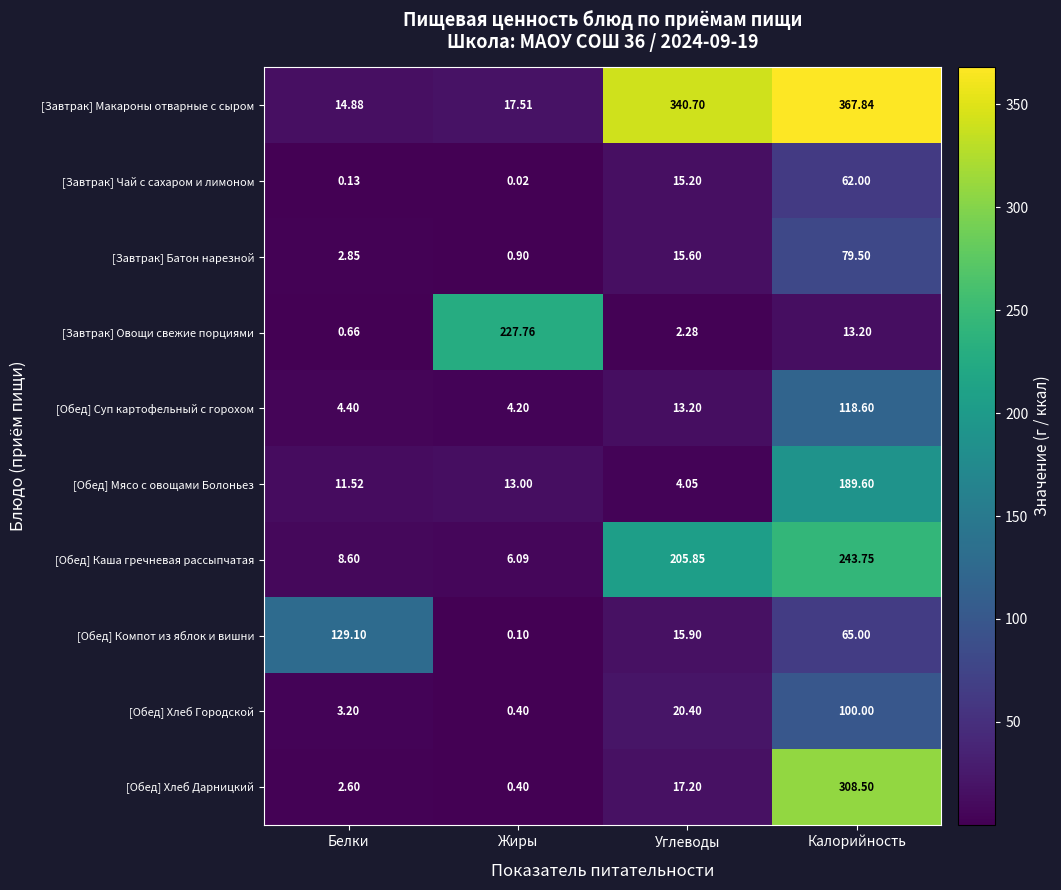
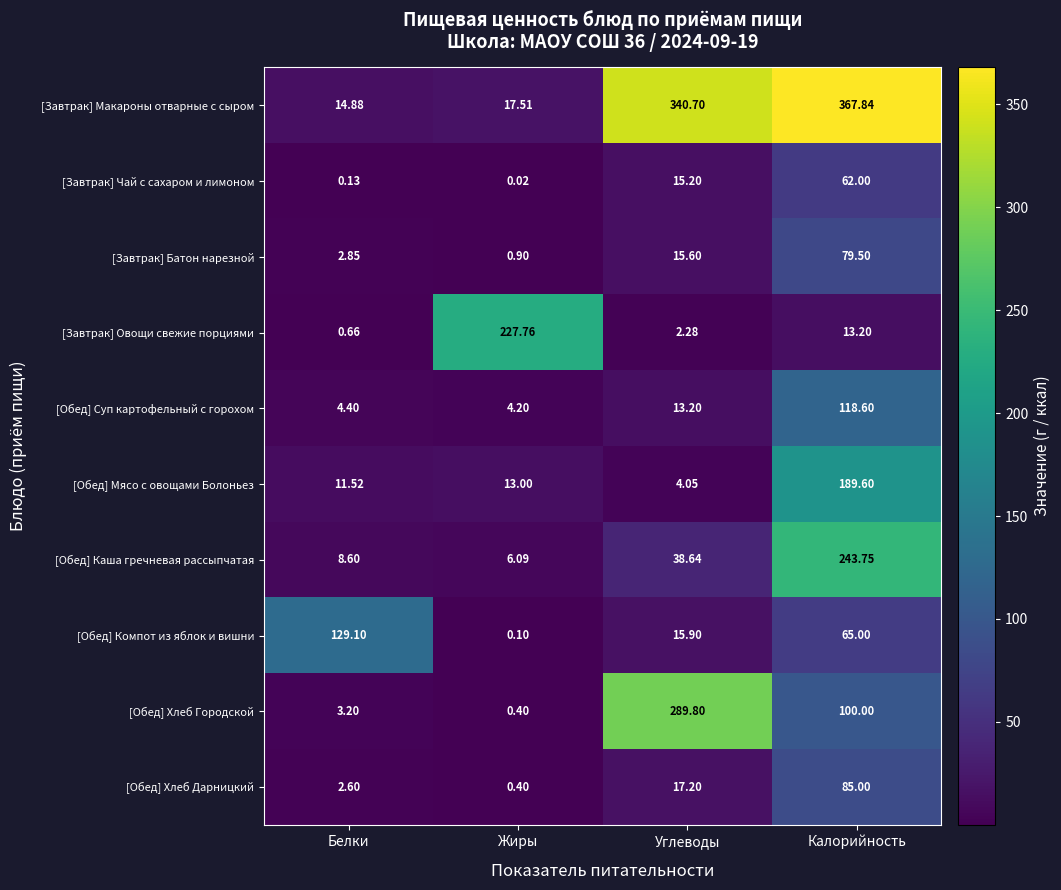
  {
    "[Завтрак] Макароны отварные с сыром": {
      "Белки": 14.88,
      "Жиры": 17.51,
      "Углеводы": 340.70,
      "Калорийность": 367.84
    },
    "[Завтрак] Чай с сахаром и лимоном": {
      "Белки": 0.13,
      "Жиры": 0.02,
      "Углеводы": 15.20,
      "Калорийность": 62.00
    },
    "[Завтрак] Батон нарезной": {
      "Белки": 2.85,
      "Жиры": 0.90,
      "Углеводы": 15.60,
      "Калорийность": 79.50
    },
    "[Завтрак] Овощи свежие порциями": {
      "Белки": 0.66,
      "Жиры": 227.76,
      "Углеводы": 2.28,
      "Калорийность": 13.20
    },
    "[Обед] Суп картофельный с горохом": {
      "Белки": 4.40,
      "Жиры": 4.20,
      "Углеводы": 13.20,
      "Калорийность": 118.60
    },
    "[Обед] Мясо с овощами Болоньез": {
      "Белки": 11.52,
      "Жиры": 13.00,
      "Углеводы": 4.05,
      "Калорийность": 189.60
    },
    "[Обед] Каша гречневая рассыпчатая": {
      "Белки": 8.60,
      "Жиры": 6.09,
-     "Углеводы": 205.85,
+     "Углеводы": 38.64,
      "Калорийность": 243.75
    },
    "[Обед] Компот из яблок и вишни": {
      "Белки": 129.10,
      "Жиры": 0.10,
      "Углеводы": 15.90,
      "Калорийность": 65.00
    },
    "[Обед] Хлеб Городской": {
      "Белки": 3.20,
      "Жиры": 0.40,
-     "Углеводы": 20.40,
+     "Углеводы": 289.80,
      "Калорийность": 100.00
    },
    "[Обед] Хлеб Дарницкий": {
      "Белки": 2.60,
      "Жиры": 0.40,
      "Углеводы": 17.20,
-     "Калорийность": 308.50
+     "Калорийность": 85.00
    }
  }
